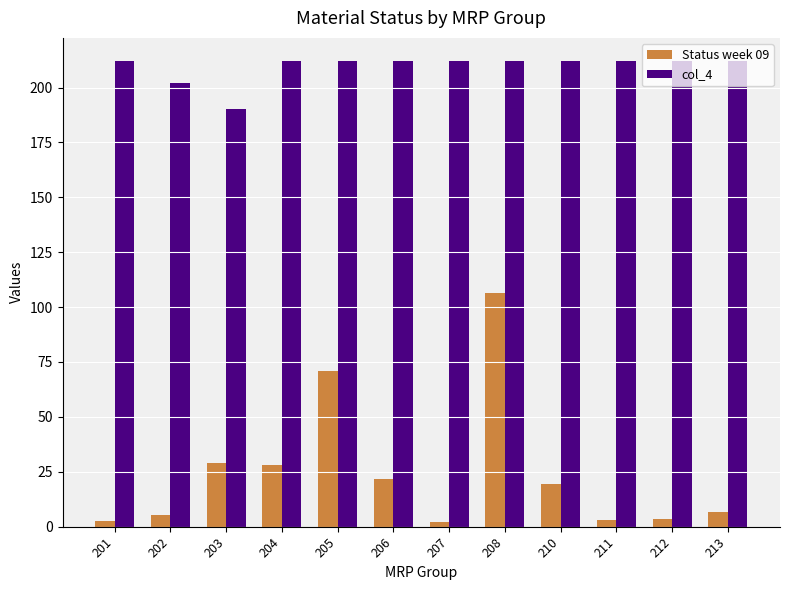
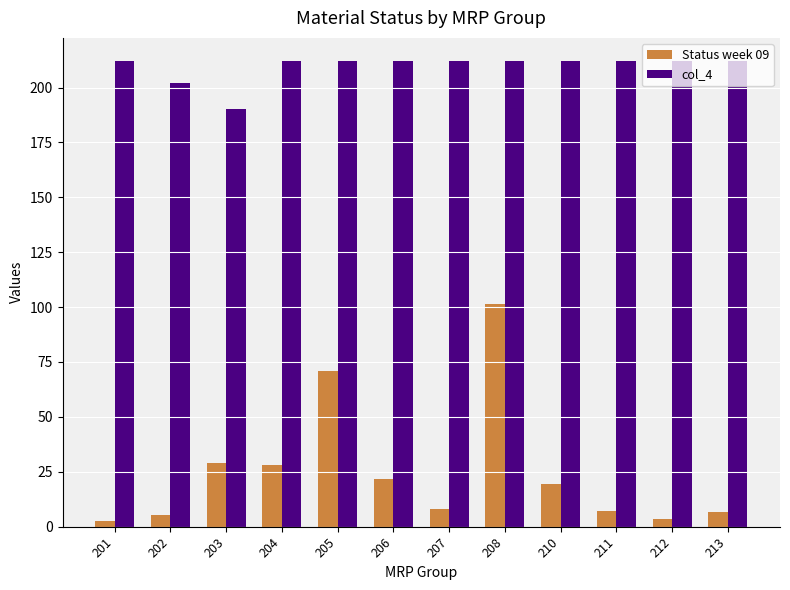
  {
    "Status week 09": {
      "201": 3,
      "202": 6,
      "203": 29,
      "204": 28,
      "205": 71,
      "206": 22,
-     "207": 2,
-     "208": 107,
+     "207": 8,
+     "208": 101,
      "210": 20,
-     "211": 3,
+     "211": 7,
      "212": 4,
      "213": 7
    },
    "col_4": {
      "201": 212,
      "202": 202,
      "203": 190,
      "204": 212,
      "205": 212,
      "206": 212,
      "207": 212,
      "208": 212,
      "210": 212,
      "211": 212
    }
  }
